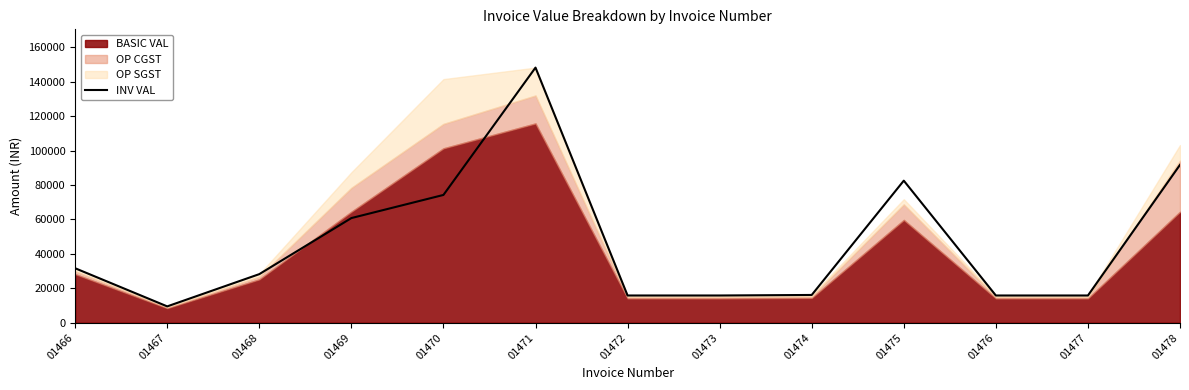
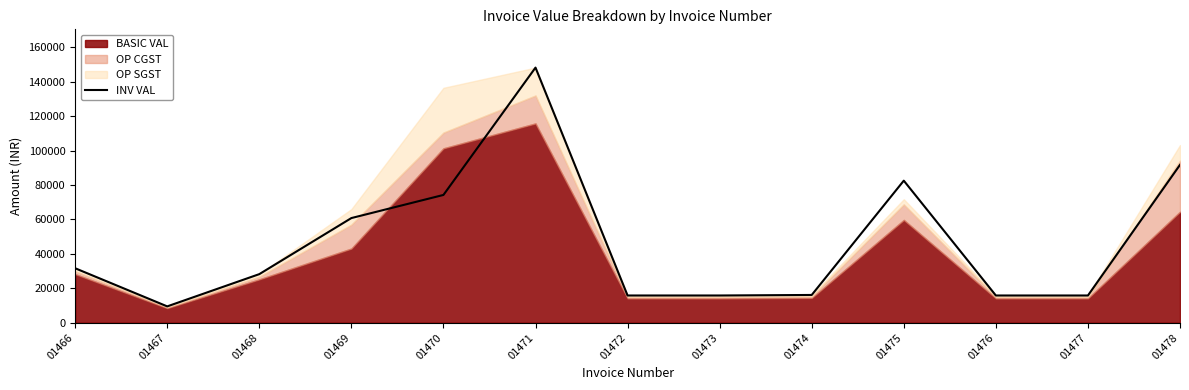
  {
    "BASIC VAL": {
      "01466": 28000,
      "01468": 25000,
-     "01469": 64000,
+     "01469": 43000,
      "01470": 101000,
      "01471": 116000,
      "01475": 60000,
      "01478": 64000
    },
    "INV VAL": {
      "01469": 61000,
      "01470": 74000,
      "01475": 83000,
      "01478": 92000
    },
    "OP CGST": {
      "01466": 2000,
      "01468": 2000,
      "01469": 14000,
-     "01470": 14000,
+     "01470": 9000,
      "01471": 16000,
      "01475": 9000,
      "01478": 30000
    },
    "OP SGST": {
      "01469": 9000,
      "01470": 26000,
      "01475": 3000,
      "01478": 9000
    }
  }
